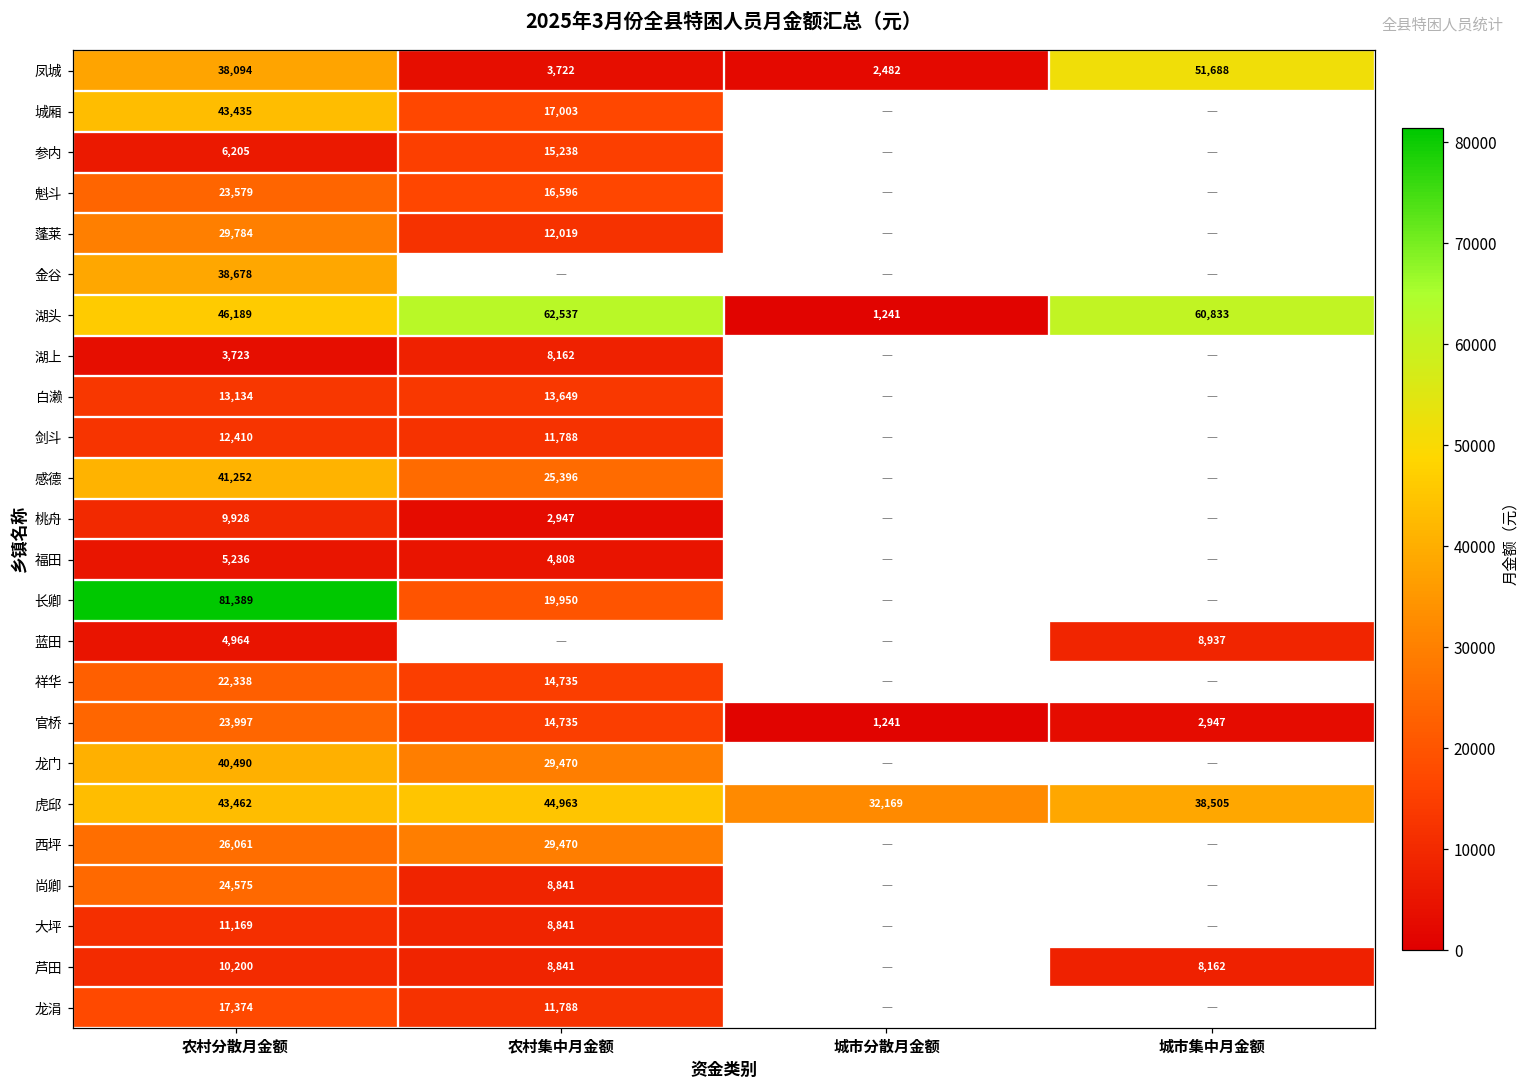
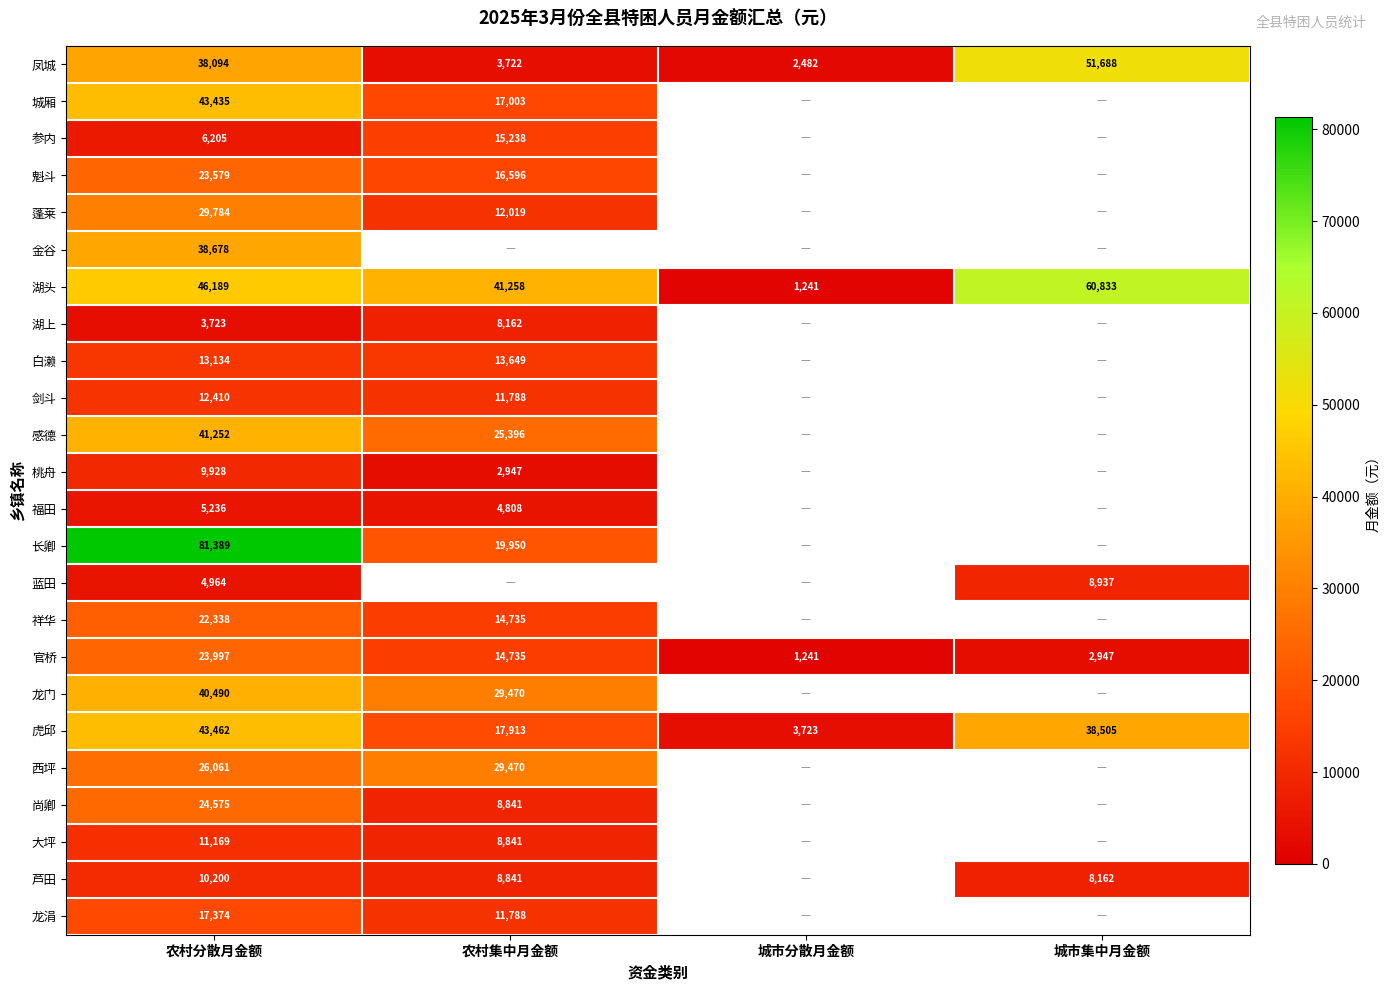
  {
    "凤城": {
      "农村分散月金额": "38,094",
      "农村集中月金额": "3,722",
      "城市分散月金额": "2,482",
      "城市集中月金额": "51,688"
    },
    "城厢": {
      "农村分散月金额": "43,435",
      "农村集中月金额": "17,003"
    },
    "参内": {
      "农村分散月金额": "6,205",
      "农村集中月金额": "15,238"
    },
    "魁斗": {
      "农村分散月金额": "23,579",
      "农村集中月金额": "16,596"
    },
    "蓬莱": {
      "农村分散月金额": "29,784",
      "农村集中月金额": "12,019"
    },
    "金谷": {
      "农村分散月金额": "38,678"
    },
    "湖头": {
      "农村分散月金额": "46,189",
-     "农村集中月金额": "62,537",
+     "农村集中月金额": "41,258",
      "城市分散月金额": "1,241",
      "城市集中月金额": "60,833"
    },
    "湖上": {
      "农村分散月金额": "3,723",
      "农村集中月金额": "8,162"
    },
    "白濑": {
      "农村分散月金额": "13,134",
      "农村集中月金额": "13,649"
    },
    "剑斗": {
      "农村分散月金额": "12,410",
      "农村集中月金额": "11,788"
    },
    "感德": {
      "农村分散月金额": "41,252",
      "农村集中月金额": "25,396"
    },
    "桃舟": {
      "农村分散月金额": "9,928",
      "农村集中月金额": "2,947"
    },
    "福田": {
      "农村分散月金额": "5,236",
      "农村集中月金额": "4,808"
    },
    "长卿": {
      "农村分散月金额": "81,389",
      "农村集中月金额": "19,950"
    },
    "蓝田": {
      "农村分散月金额": "4,964",
      "城市集中月金额": "8,937"
    },
    "祥华": {
      "农村分散月金额": "22,338",
      "农村集中月金额": "14,735"
    },
    "官桥": {
      "农村分散月金额": "23,997",
      "农村集中月金额": "14,735",
      "城市分散月金额": "1,241",
      "城市集中月金额": "2,947"
    },
    "龙门": {
      "农村分散月金额": "40,490",
      "农村集中月金额": "29,470"
    },
    "虎邱": {
      "农村分散月金额": "43,462",
-     "农村集中月金额": "44,963",
-     "城市分散月金额": "32,169",
+     "农村集中月金额": "17,913",
+     "城市分散月金额": "3,723",
      "城市集中月金额": "38,505"
    },
    "西坪": {
      "农村分散月金额": "26,061",
      "农村集中月金额": "29,470"
    },
    "尚卿": {
      "农村分散月金额": "24,575",
      "农村集中月金额": "8,841"
    },
    "大坪": {
      "农村分散月金额": "11,169",
      "农村集中月金额": "8,841"
    },
    "芦田": {
      "农村分散月金额": "10,200",
      "农村集中月金额": "8,841",
      "城市集中月金额": "8,162"
    },
    "龙涓": {
      "农村分散月金额": "17,374",
      "农村集中月金额": "11,788"
    }
  }
